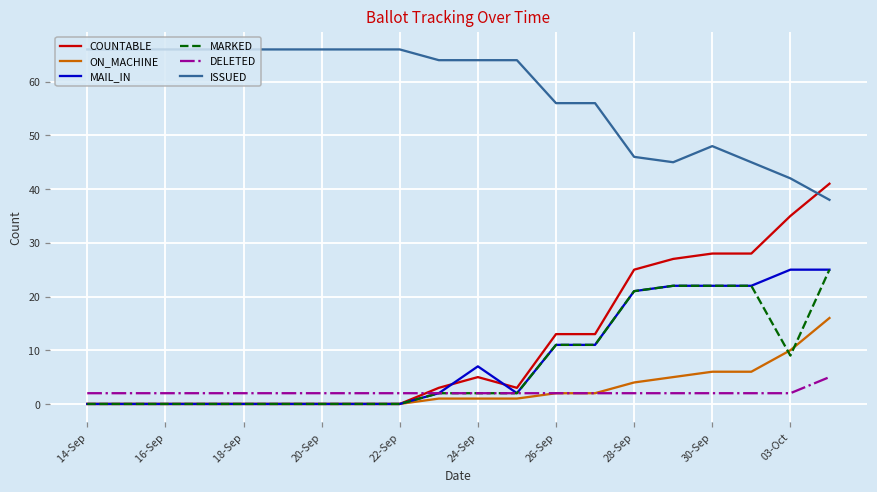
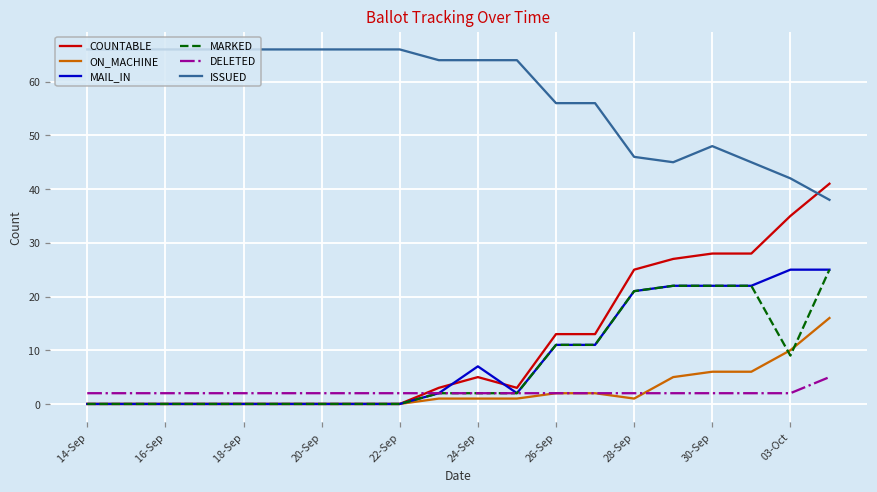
  {
    "COUNTABLE": {
      "24-Sep": 5,
      "26-Sep": 13,
      "28-Sep": 25,
      "30-Sep": 28,
      "03-Oct": 35
    },
    "ON_MACHINE": {
      "24-Sep": 1,
-     "28-Sep": 4,
+     "28-Sep": 1,
      "30-Sep": 6,
      "03-Oct": 10
    },
    "MAIL_IN": {
      "24-Sep": 7,
      "03-Oct": 25
    },
    "MARKED": {
      "03-Oct": 9
    },
    "DELETED": {
      "14-Sep": 2,
      "16-Sep": 2,
      "18-Sep": 2,
      "20-Sep": 2,
      "22-Sep": 2,
      "28-Sep": 2,
      "30-Sep": 2,
      "03-Oct": 2
    },
    "ISSUED": {
      "20-Sep": 66,
      "22-Sep": 66,
      "24-Sep": 64,
      "26-Sep": 56,
      "28-Sep": 46,
      "30-Sep": 48,
      "03-Oct": 42
    }
  }
